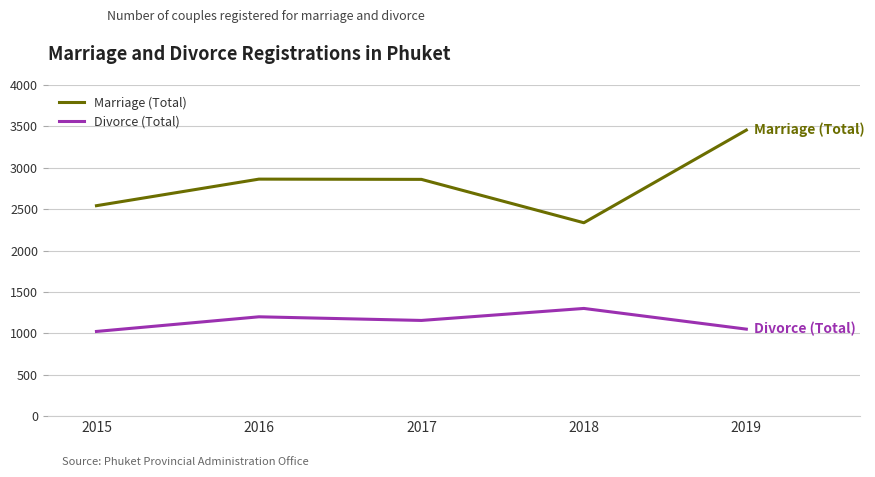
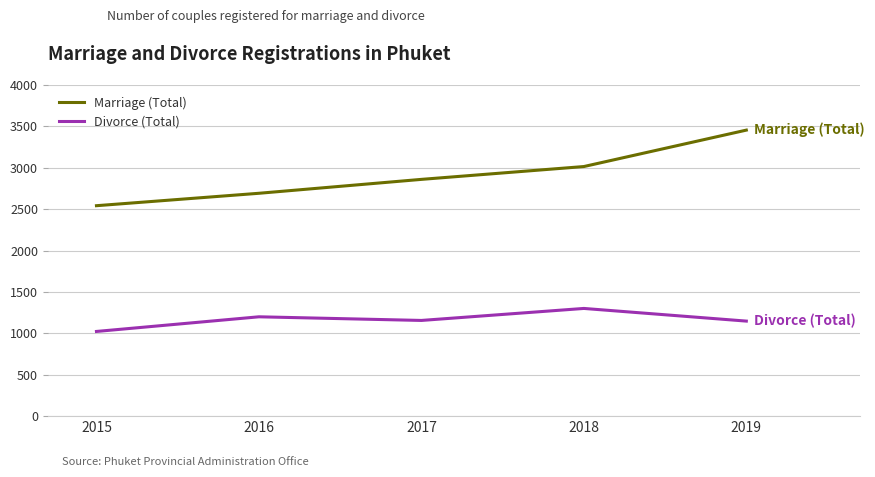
  {
    "Marriage (Total)": {
      "2015": 2500,
-     "2016": 2900,
+     "2016": 2700,
      "2017": 2900,
-     "2018": 2300,
+     "2018": 3000,
      "2019": 3500
    },
    "Divorce (Total)": {
      "2015": 1000,
      "2016": 1200,
      "2017": 1200,
      "2018": 1300,
-     "2019": 1050
+     "2019": 1150
    }
  }
